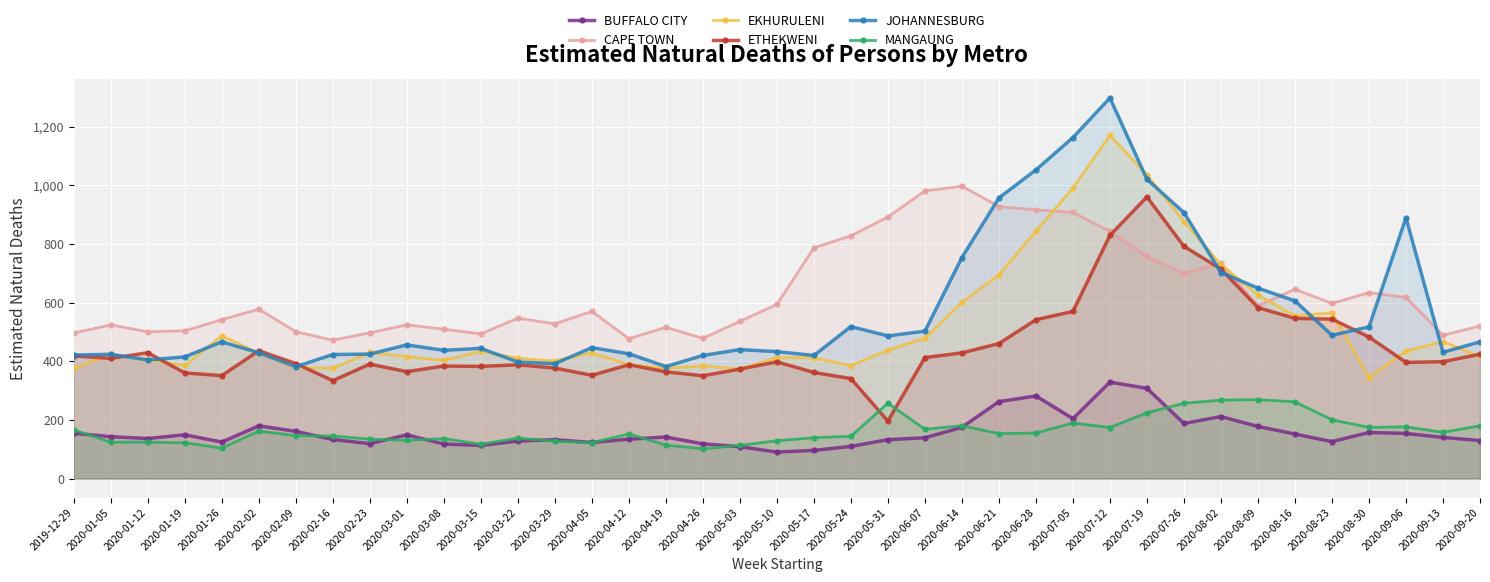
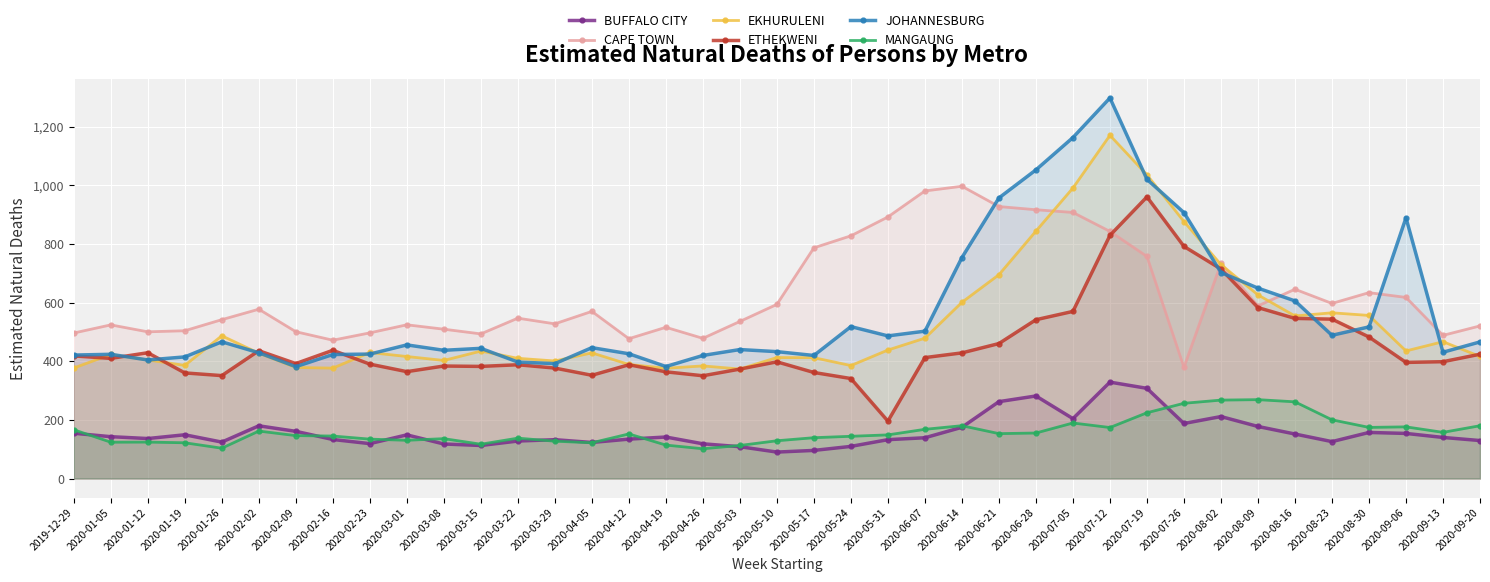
  {
    "BUFFALO CITY": {
      "2019-12-29": "150",
      "2020-01-05": "140",
      "2020-01-12": "140",
      "2020-01-19": "150",
      "2020-01-26": "120",
      "2020-02-02": "180",
      "2020-02-09": "160",
      "2020-02-16": "130",
      "2020-02-23": "120",
      "2020-03-01": "150",
      "2020-03-08": "120",
      "2020-03-22": "130",
      "2020-04-12": "130",
      "2020-04-19": "140",
      "2020-04-26": "120",
      "2020-05-10": "90",
      "2020-05-17": "100",
      "2020-05-24": "110",
      "2020-05-31": "130",
      "2020-06-07": "140",
      "2020-06-21": "260",
      "2020-06-28": "280",
      "2020-07-05": "200",
      "2020-07-12": "330",
      "2020-07-19": "310",
      "2020-07-26": "190",
      "2020-08-02": "210",
      "2020-08-09": "180",
      "2020-08-16": "150",
      "2020-08-23": "130",
      "2020-08-30": "160",
      "2020-09-06": "150",
      "2020-09-13": "140",
      "2020-09-20": "130"
    },
    "CAPE TOWN": {
      "2019-12-29": "500",
      "2020-01-05": "520",
      "2020-01-12": "500",
      "2020-01-19": "500",
      "2020-01-26": "540",
      "2020-02-02": "580",
      "2020-02-09": "500",
      "2020-02-16": "470",
      "2020-02-23": "500",
      "2020-03-01": "520",
      "2020-03-08": "510",
      "2020-03-15": "490",
      "2020-03-22": "550",
      "2020-03-29": "530",
      "2020-04-05": "570",
      "2020-04-12": "480",
      "2020-04-19": "520",
      "2020-04-26": "480",
      "2020-05-03": "540",
      "2020-05-10": "590",
      "2020-05-17": "790",
      "2020-05-24": "830",
      "2020-05-31": "890",
      "2020-06-07": "980",
      "2020-06-14": "1,000",
      "2020-06-21": "930",
      "2020-06-28": "920",
      "2020-07-05": "910",
      "2020-07-12": "840",
      "2020-07-19": "760",
-     "2020-07-26": "700",
+     "2020-07-26": "380",
      "2020-08-16": "650",
      "2020-08-23": "600",
      "2020-08-30": "630",
      "2020-09-06": "620",
      "2020-09-13": "490",
      "2020-09-20": "520"
    },
    "EKHURULENI": {
      "2019-12-29": "380",
      "2020-01-19": "390",
      "2020-01-26": "490",
      "2020-02-16": "380",
      "2020-03-01": "420",
      "2020-03-08": "400",
      "2020-03-15": "430",
      "2020-03-22": "410",
      "2020-03-29": "400",
      "2020-04-05": "430",
      "2020-04-26": "380",
      "2020-05-10": "410",
      "2020-05-24": "390",
      "2020-05-31": "440",
      "2020-06-07": "480",
      "2020-06-14": "600",
      "2020-06-21": "690",
      "2020-06-28": "840",
      "2020-07-05": "990",
      "2020-07-12": "1,170",
      "2020-07-19": "1,040",
      "2020-07-26": "880",
      "2020-08-09": "630",
      "2020-08-23": "570",
-     "2020-08-30": "340",
+     "2020-08-30": "560",
      "2020-09-06": "440",
      "2020-09-13": "470"
    },
    "ETHEKWENI": {
      "2020-01-05": "410",
      "2020-01-12": "430",
      "2020-01-19": "360",
      "2020-01-26": "350",
      "2020-02-09": "390",
-     "2020-02-16": "330",
+     "2020-02-16": "440",
      "2020-02-23": "390",
      "2020-03-01": "360",
      "2020-03-08": "380",
      "2020-03-15": "380",
      "2020-03-22": "390",
      "2020-03-29": "380",
      "2020-04-05": "350",
      "2020-04-19": "360",
      "2020-04-26": "350",
      "2020-05-10": "400",
      "2020-05-17": "360",
      "2020-05-24": "340",
      "2020-05-31": "200",
      "2020-06-07": "410",
      "2020-06-14": "430",
      "2020-06-21": "460",
      "2020-06-28": "540",
      "2020-07-05": "570",
      "2020-07-12": "830",
      "2020-07-19": "960",
      "2020-07-26": "790",
      "2020-08-02": "710",
      "2020-08-23": "540",
      "2020-08-30": "480",
      "2020-09-06": "400",
      "2020-09-13": "400"
    },
    "JOHANNESBURG": {
      "2020-01-19": "410",
      "2020-01-26": "470",
      "2020-02-16": "420",
      "2020-03-01": "460",
      "2020-03-08": "440",
      "2020-03-15": "440",
      "2020-03-22": "400",
      "2020-03-29": "390",
      "2020-04-05": "450",
      "2020-04-12": "430",
      "2020-04-26": "420",
      "2020-05-03": "440",
      "2020-05-10": "430",
      "2020-05-24": "520",
      "2020-05-31": "490",
      "2020-06-07": "500",
      "2020-06-14": "750",
      "2020-06-21": "960",
      "2020-06-28": "1,050",
      "2020-07-05": "1,160",
      "2020-07-12": "1,300",
      "2020-07-19": "1,020",
      "2020-07-26": "910",
      "2020-08-02": "700",
      "2020-08-09": "650",
      "2020-08-16": "610",
      "2020-08-23": "490",
      "2020-08-30": "520",
      "2020-09-06": "890",
      "2020-09-13": "430",
      "2020-09-20": "470"
    },
    "MANGAUNG": {
      "2019-12-29": "170",
      "2020-01-05": "120",
      "2020-01-12": "120",
      "2020-01-19": "120",
      "2020-01-26": "100",
      "2020-02-02": "160",
      "2020-02-09": "150",
      "2020-02-16": "140",
      "2020-02-23": "130",
      "2020-03-01": "130",
      "2020-03-08": "140",
      "2020-03-22": "140",
      "2020-04-12": "150",
      "2020-04-19": "110",
      "2020-04-26": "100",
      "2020-05-10": "130",
      "2020-05-17": "140",
      "2020-05-24": "140",
-     "2020-05-31": "260",
+     "2020-05-31": "150",
      "2020-06-07": "170",
      "2020-06-21": "150",
      "2020-06-28": "160",
      "2020-07-05": "190",
      "2020-07-12": "170",
      "2020-07-19": "220",
      "2020-07-26": "260",
      "2020-08-02": "270",
      "2020-08-09": "270",
      "2020-08-16": "260",
      "2020-08-23": "200",
      "2020-08-30": "170",
      "2020-09-06": "180",
      "2020-09-13": "160",
      "2020-09-20": "180"
    }
  }
